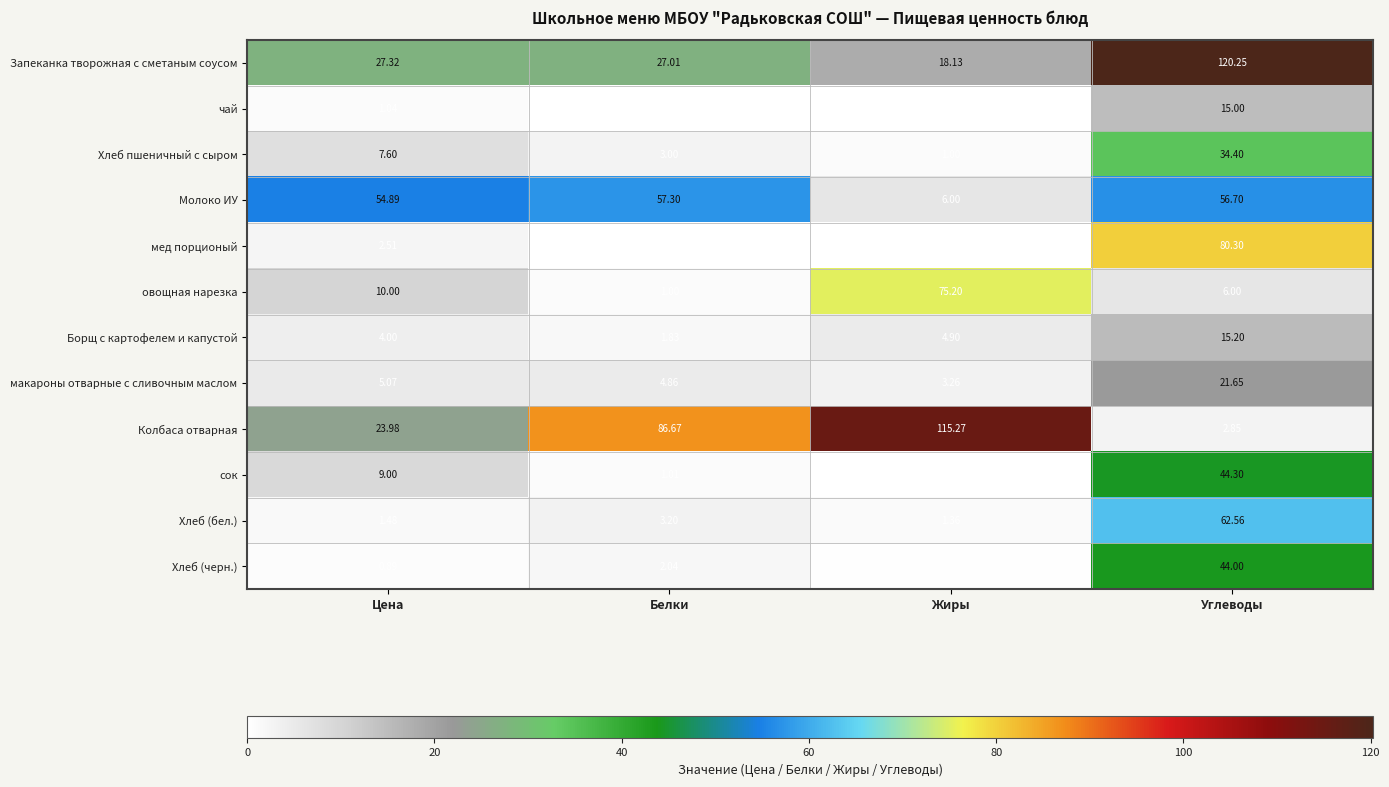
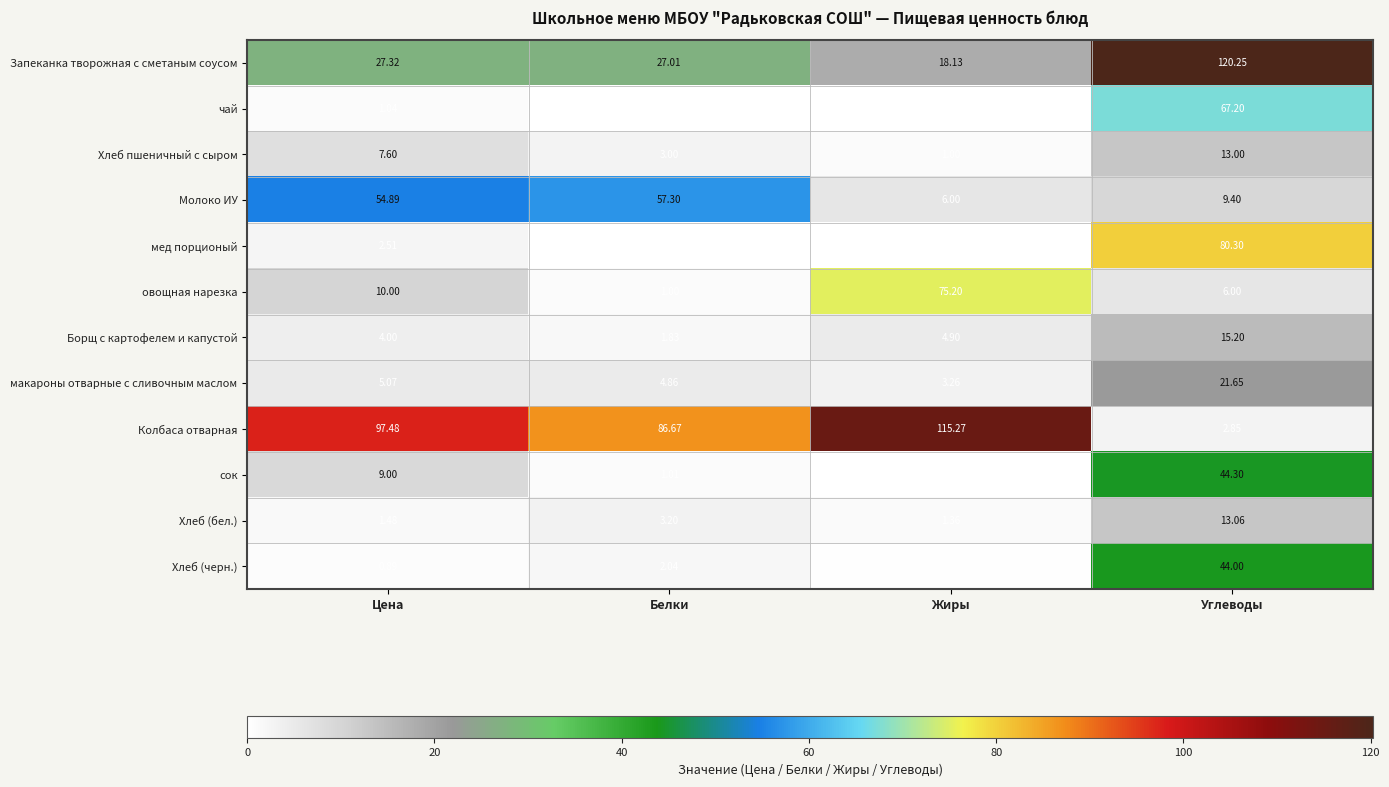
  {
    "Запеканка творожная с сметаным соусом": {
      "Цена": 27.32,
      "Белки": 27.01,
      "Жиры": 18.13,
      "Углеводы": 120.25
    },
    "чай": {
-     "Углеводы": 15.00
+     "Углеводы": 67.20
    },
    "Хлеб пшеничный с сыром": {
      "Цена": 7.60,
-     "Углеводы": 34.40
+     "Углеводы": 13.00
    },
    "Молоко ИУ": {
      "Цена": 54.89,
      "Белки": 57.30,
-     "Углеводы": 56.70
+     "Углеводы": 9.40
    },
    "мед порционый": {
      "Углеводы": 80.30
    },
    "овощная нарезка": {
      "Цена": 10.00,
      "Жиры": 75.20
    },
    "Борщ с картофелем и капустой": {
      "Углеводы": 15.20
    },
    "макароны отварные с сливочным маслом": {
      "Углеводы": 21.65
    },
    "Колбаса отварная": {
-     "Цена": 23.98,
+     "Цена": 97.48,
      "Белки": 86.67,
      "Жиры": 115.27
    },
    "сок": {
      "Цена": 9.00,
      "Углеводы": 44.30
    },
    "Хлеб (бел.)": {
-     "Углеводы": 62.56
+     "Углеводы": 13.06
    },
    "Хлеб (черн.)": {
      "Углеводы": 44.00
    }
  }
